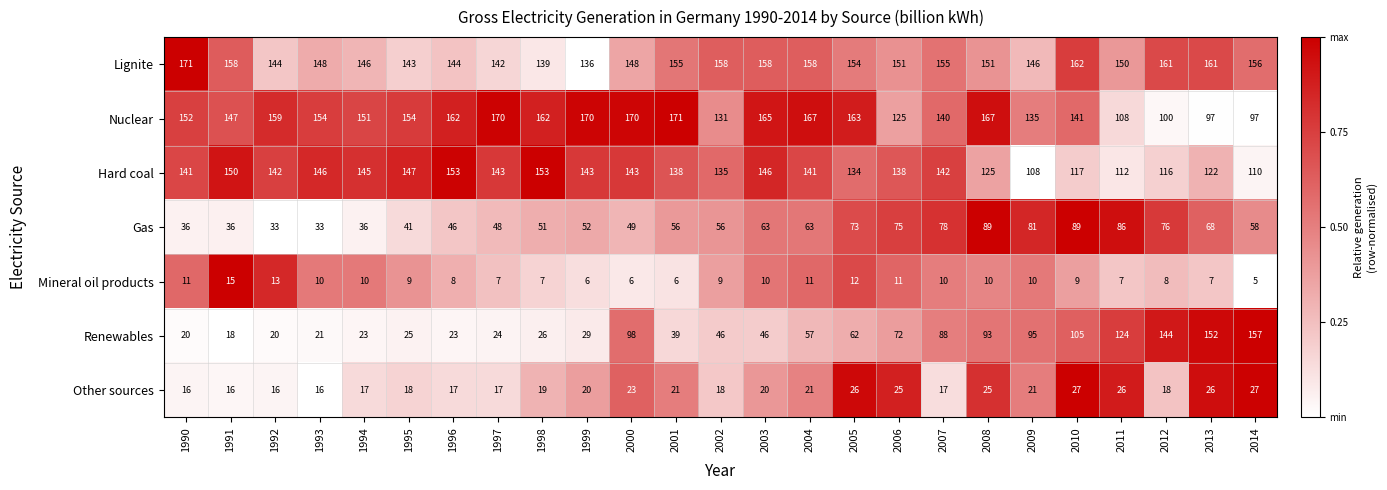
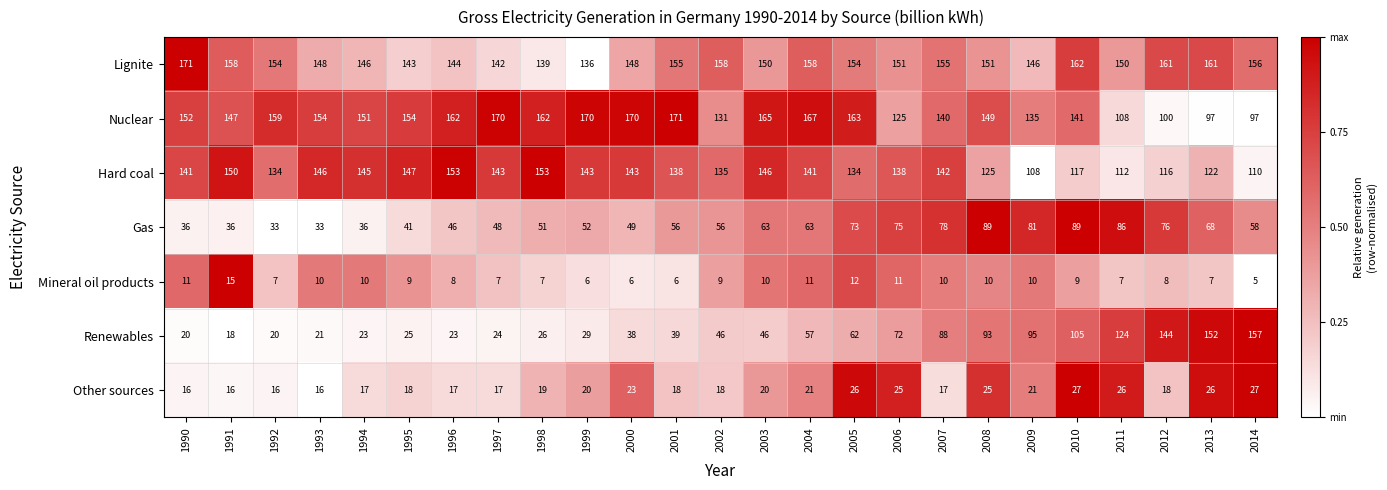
  {
    "Lignite": {
      "1990": 171,
      "1991": 158,
-     "1992": 144,
+     "1992": 154,
      "1993": 148,
      "1994": 146,
      "1995": 143,
      "1996": 144,
      "1997": 142,
      "1998": 139,
      "1999": 136,
      "2000": 148,
      "2001": 155,
      "2002": 158,
-     "2003": 158,
+     "2003": 150,
      "2004": 158,
      "2005": 154,
      "2006": 151,
      "2007": 155,
      "2008": 151,
      "2009": 146,
      "2010": 162,
      "2011": 150,
      "2012": 161,
      "2013": 161,
      "2014": 156
    },
    "Nuclear": {
      "1990": 152,
      "1991": 147,
      "1992": 159,
      "1993": 154,
      "1994": 151,
      "1995": 154,
      "1996": 162,
      "1997": 170,
      "1998": 162,
      "1999": 170,
      "2000": 170,
      "2001": 171,
      "2002": 131,
      "2003": 165,
      "2004": 167,
      "2005": 163,
      "2006": 125,
      "2007": 140,
-     "2008": 167,
+     "2008": 149,
      "2009": 135,
      "2010": 141,
      "2011": 108,
      "2012": 100,
      "2013": 97,
      "2014": 97
    },
    "Hard coal": {
      "1990": 141,
      "1991": 150,
-     "1992": 142,
+     "1992": 134,
      "1993": 146,
      "1994": 145,
      "1995": 147,
      "1996": 153,
      "1997": 143,
      "1998": 153,
      "1999": 143,
      "2000": 143,
      "2001": 138,
      "2002": 135,
      "2003": 146,
      "2004": 141,
      "2005": 134,
      "2006": 138,
      "2007": 142,
      "2008": 125,
      "2009": 108,
      "2010": 117,
      "2011": 112,
      "2012": 116,
      "2013": 122,
      "2014": 110
    },
    "Gas": {
      "1990": 36,
      "1991": 36,
      "1992": 33,
      "1993": 33,
      "1994": 36,
      "1995": 41,
      "1996": 46,
      "1997": 48,
      "1998": 51,
      "1999": 52,
      "2000": 49,
      "2001": 56,
      "2002": 56,
      "2003": 63,
      "2004": 63,
      "2005": 73,
      "2006": 75,
      "2007": 78,
      "2008": 89,
      "2009": 81,
      "2010": 89,
      "2011": 86,
      "2012": 76,
      "2013": 68,
      "2014": 58
    },
    "Mineral oil products": {
      "1990": 11,
      "1991": 15,
-     "1992": 13,
+     "1992": 7,
      "1993": 10,
      "1994": 10,
      "1995": 9,
      "1996": 8,
      "1997": 7,
      "1998": 7,
      "1999": 6,
      "2000": 6,
      "2001": 6,
      "2002": 9,
      "2003": 10,
      "2004": 11,
      "2005": 12,
      "2006": 11,
      "2007": 10,
      "2008": 10,
      "2009": 10,
      "2010": 9,
      "2011": 7,
      "2012": 8,
      "2013": 7,
      "2014": 5
    },
    "Renewables": {
      "1990": 20,
      "1991": 18,
      "1992": 20,
      "1993": 21,
      "1994": 23,
      "1995": 25,
      "1996": 23,
      "1997": 24,
      "1998": 26,
      "1999": 29,
-     "2000": 98,
+     "2000": 38,
      "2001": 39,
      "2002": 46,
      "2003": 46,
      "2004": 57,
      "2005": 62,
      "2006": 72,
      "2007": 88,
      "2008": 93,
      "2009": 95,
      "2010": 105,
      "2011": 124,
      "2012": 144,
      "2013": 152,
      "2014": 157
    },
    "Other sources": {
      "1990": 16,
      "1991": 16,
      "1992": 16,
      "1993": 16,
      "1994": 17,
      "1995": 18,
      "1996": 17,
      "1997": 17,
      "1998": 19,
      "1999": 20,
      "2000": 23,
-     "2001": 21,
+     "2001": 18,
      "2002": 18,
      "2003": 20,
      "2004": 21,
      "2005": 26,
      "2006": 25,
      "2007": 17,
      "2008": 25,
      "2009": 21,
      "2010": 27,
      "2011": 26,
      "2012": 18,
      "2013": 26,
      "2014": 27
    }
  }
